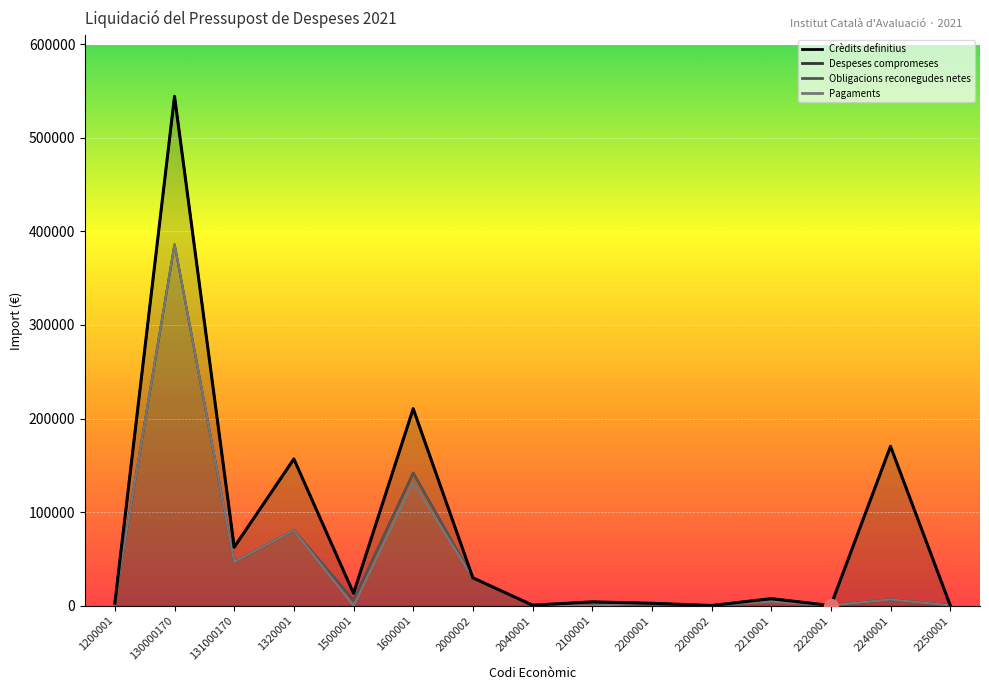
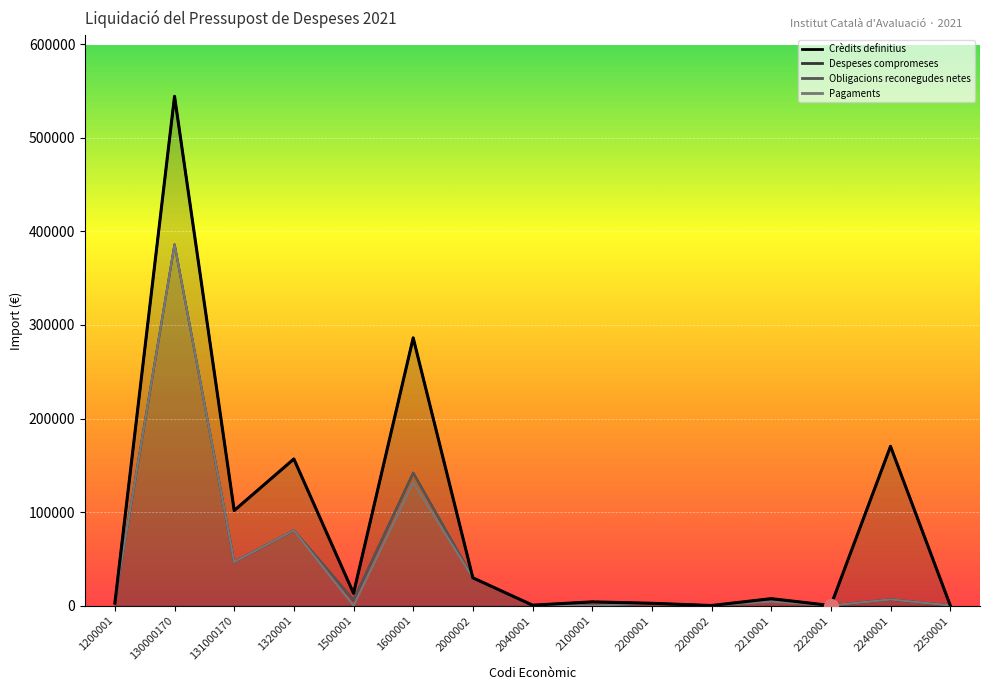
  {
    "Crèdits definitius": {
      "130000170": 540000,
-     "131000170": 60000,
+     "131000170": 100000,
      "1320001": 160000,
      "1500001": 10000,
-     "1600001": 210000,
+     "1600001": 290000,
      "2100001": 0,
      "2210001": 10000,
      "2240001": 170000
    }
  }
